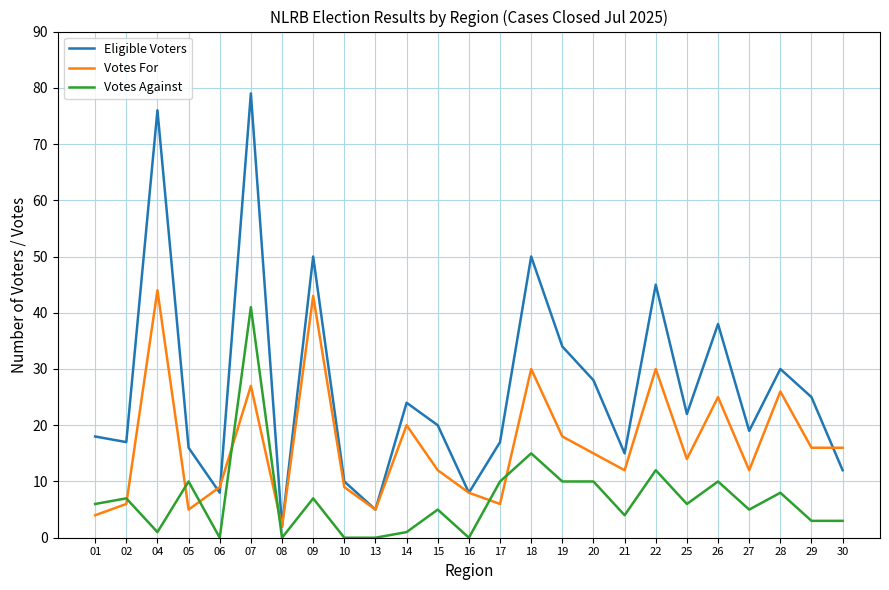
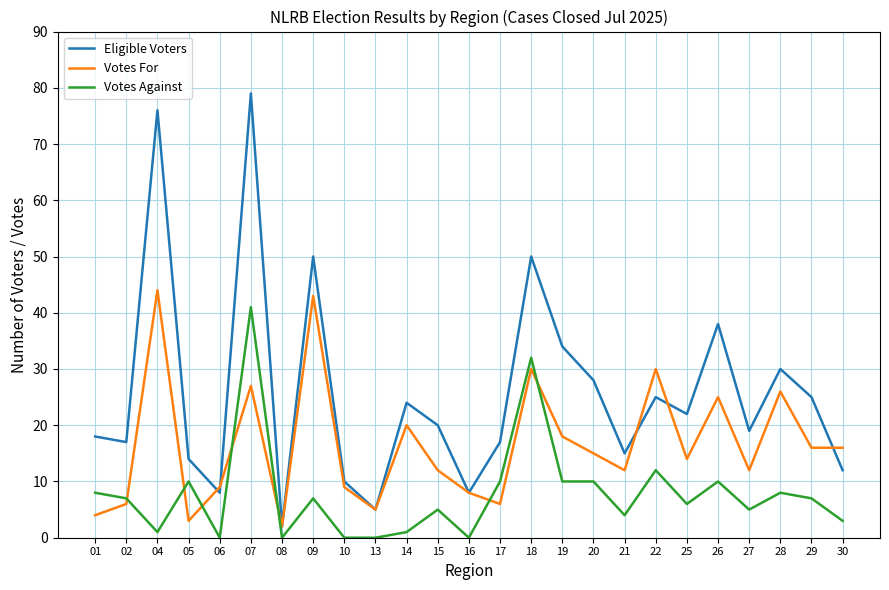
  {
    "Eligible Voters": {
      "01": 18,
      "02": 17,
      "04": 76,
-     "05": 16,
+     "05": 14,
      "06": 8,
      "07": 79,
      "09": 50,
      "10": 10,
      "14": 24,
      "15": 20,
      "17": 17,
      "18": 50,
      "19": 34,
      "20": 28,
      "21": 15,
-     "22": 45,
+     "22": 25,
      "25": 22,
      "26": 38,
      "27": 19,
      "28": 30,
      "29": 25,
      "30": 12
    },
    "Votes For": {
      "01": 4,
      "02": 6,
      "04": 44,
-     "05": 5,
+     "05": 3,
      "06": 9,
      "07": 27,
      "09": 43,
      "10": 9,
      "14": 20,
      "15": 12,
      "17": 6,
      "18": 30,
      "19": 18,
      "20": 15,
      "21": 12,
      "22": 30,
      "25": 14,
      "26": 25,
      "27": 12,
      "28": 26,
      "29": 16,
      "30": 16
    },
    "Votes Against": {
-     "01": 6,
+     "01": 8,
      "02": 7,
      "04": 1,
      "05": 10,
      "06": 0,
      "07": 41,
      "08": 0,
      "09": 7,
      "10": 0,
      "13": 0,
      "14": 1,
      "15": 5,
      "16": 0,
      "17": 10,
-     "18": 15,
+     "18": 32,
      "19": 10,
      "20": 10,
      "21": 4,
      "22": 12,
      "25": 6,
      "26": 10,
      "27": 5,
      "28": 8,
-     "29": 3,
+     "29": 7,
      "30": 3
    }
  }
